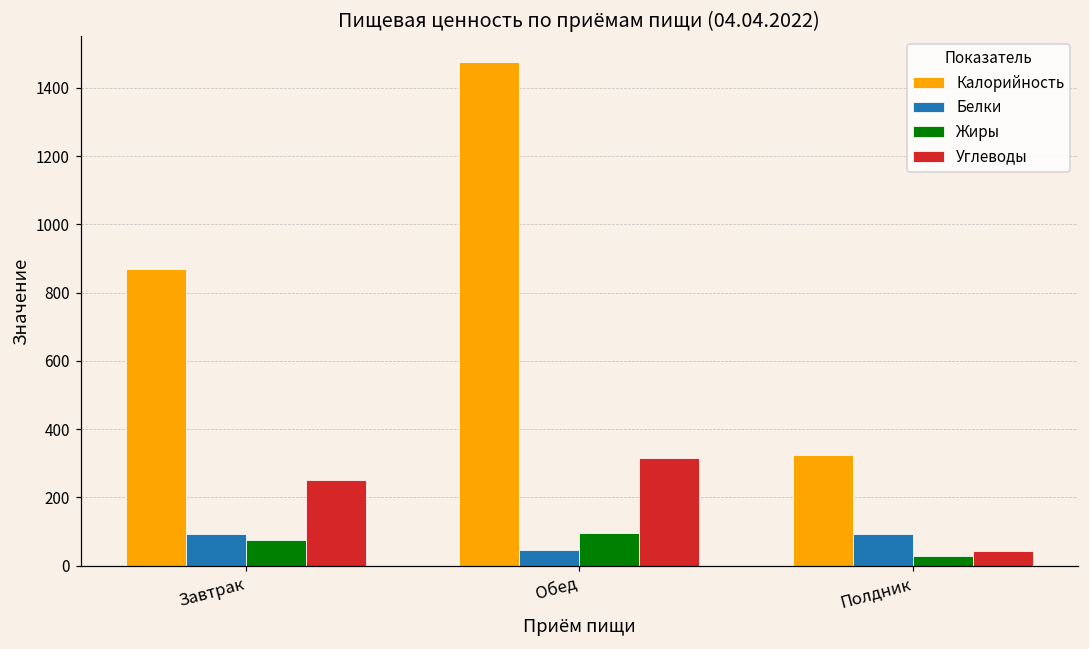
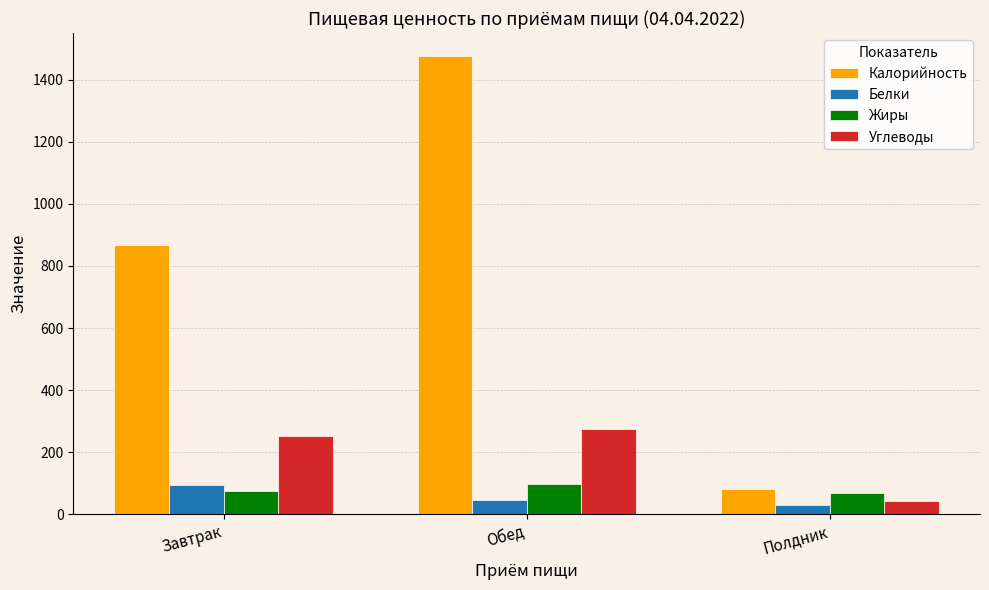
  {
    "Калорийность": {
      "Завтрак": 870,
      "Обед": 1480,
-     "Полдник": 320
+     "Полдник": 80
    },
    "Белки": {
      "Завтрак": 90,
      "Обед": 50,
-     "Полдник": 90
+     "Полдник": 30
    },
    "Жиры": {
      "Завтрак": 70,
      "Обед": 100,
-     "Полдник": 30
+     "Полдник": 70
    },
    "Углеводы": {
      "Завтрак": 250,
-     "Обед": 320,
+     "Обед": 280,
      "Полдник": 40
    }
  }
